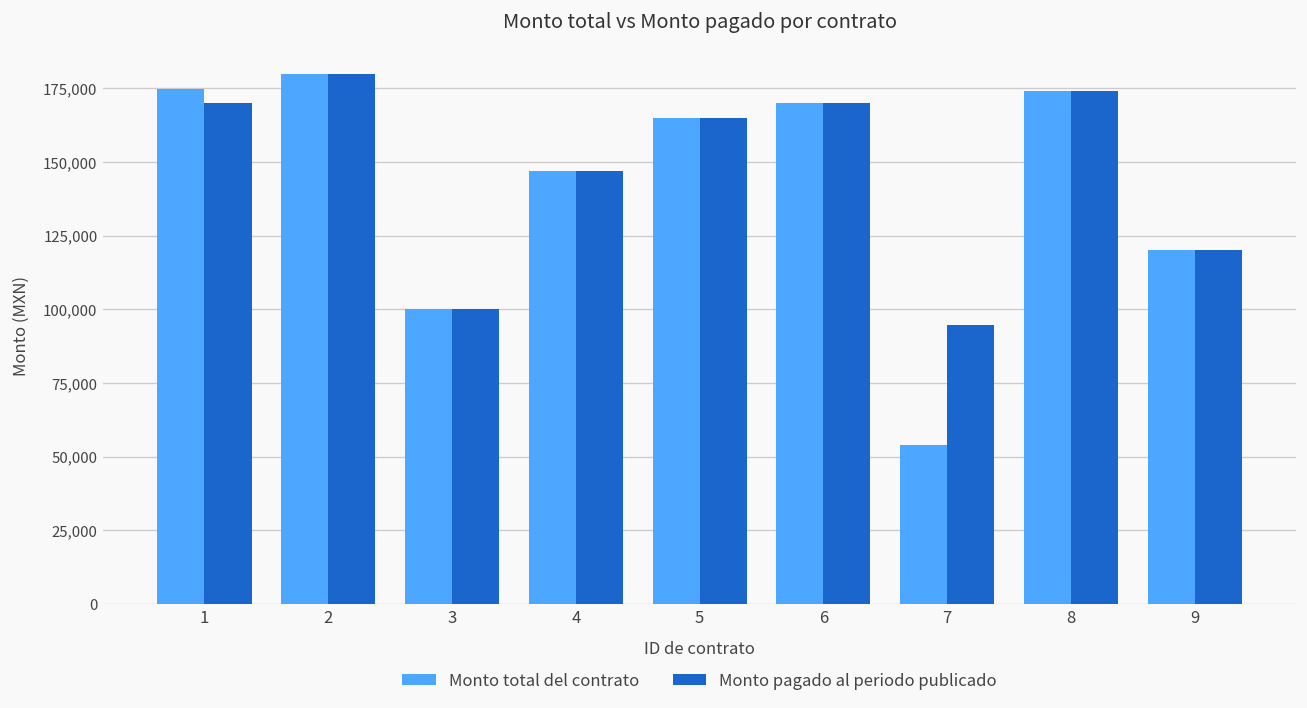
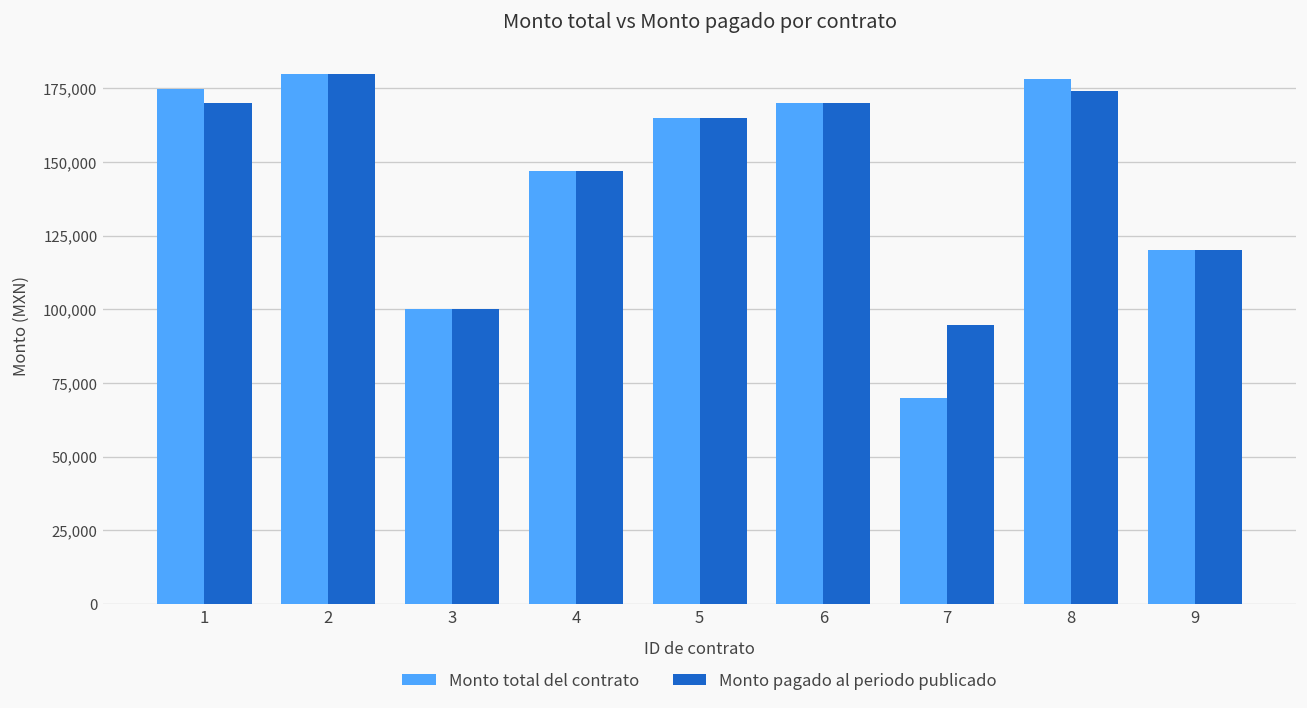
  {
    "Monto total del contrato": {
      "1": "175,000",
      "2": "180,000",
      "3": "100,000",
      "4": "147,000",
      "5": "165,000",
      "6": "170,000",
-     "7": "54,000",
-     "8": "174,000",
+     "7": "70,000",
+     "8": "178,000",
      "9": "120,000"
    },
    "Monto pagado al periodo publicado": {
      "1": "170,000",
      "2": "180,000",
      "3": "100,000",
      "4": "147,000",
      "5": "165,000",
      "6": "170,000",
      "7": "95,000",
      "8": "174,000",
      "9": "120,000"
    }
  }
